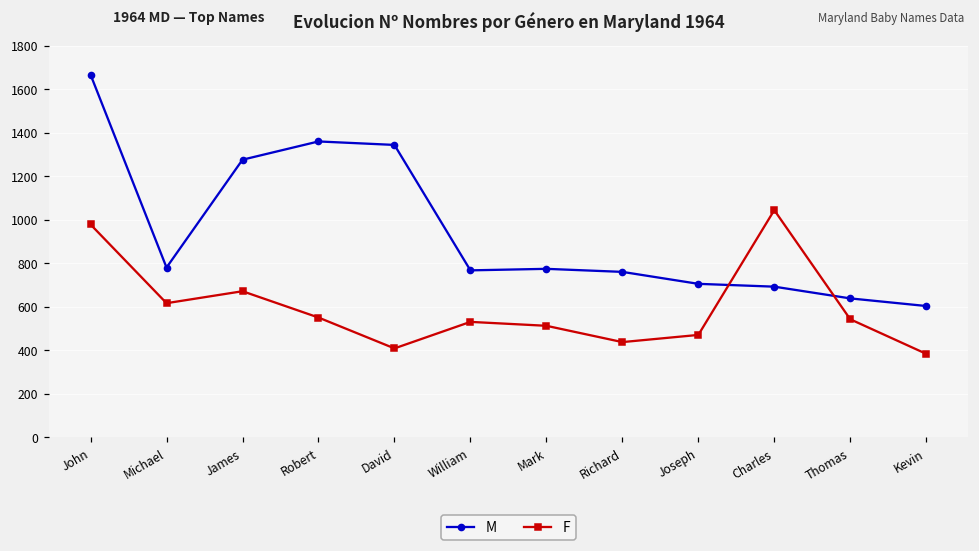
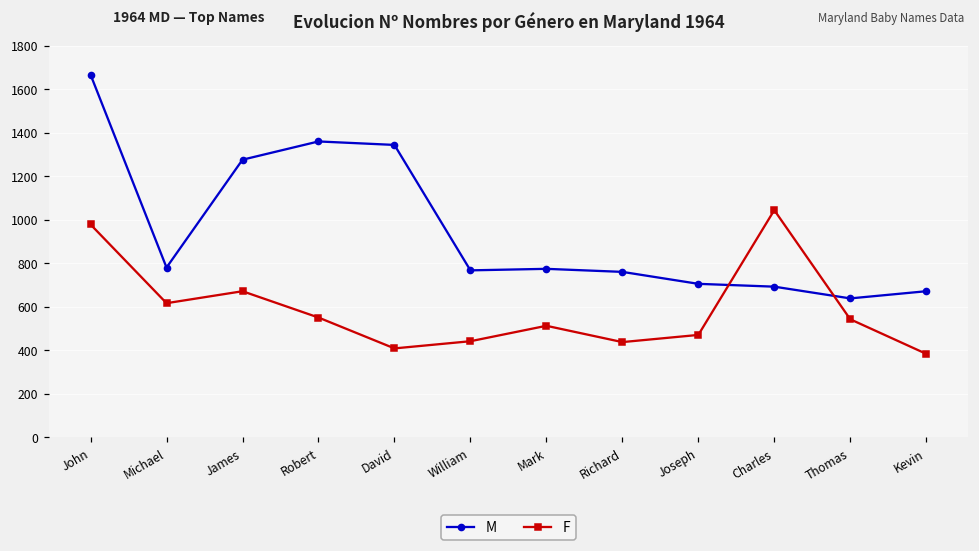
  {
    "M": {
      "John": 1670,
      "Michael": 780,
      "James": 1280,
      "Robert": 1360,
      "David": 1350,
      "William": 770,
      "Mark": 780,
      "Richard": 760,
      "Joseph": 710,
      "Charles": 690,
      "Thomas": 640,
-     "Kevin": 600
+     "Kevin": 670
    },
    "F": {
      "John": 980,
      "Michael": 620,
      "James": 670,
      "Robert": 550,
      "David": 410,
-     "William": 530,
+     "William": 440,
      "Mark": 510,
      "Richard": 440,
      "Joseph": 470,
      "Charles": 1050,
      "Thomas": 540,
      "Kevin": 380
    }
  }
